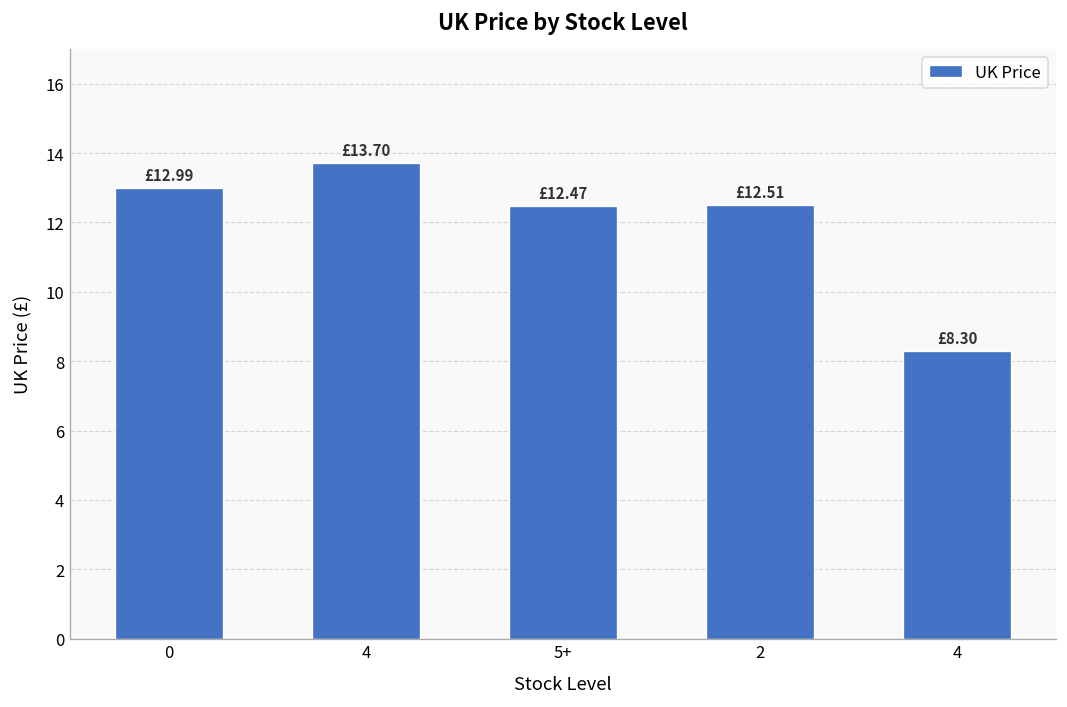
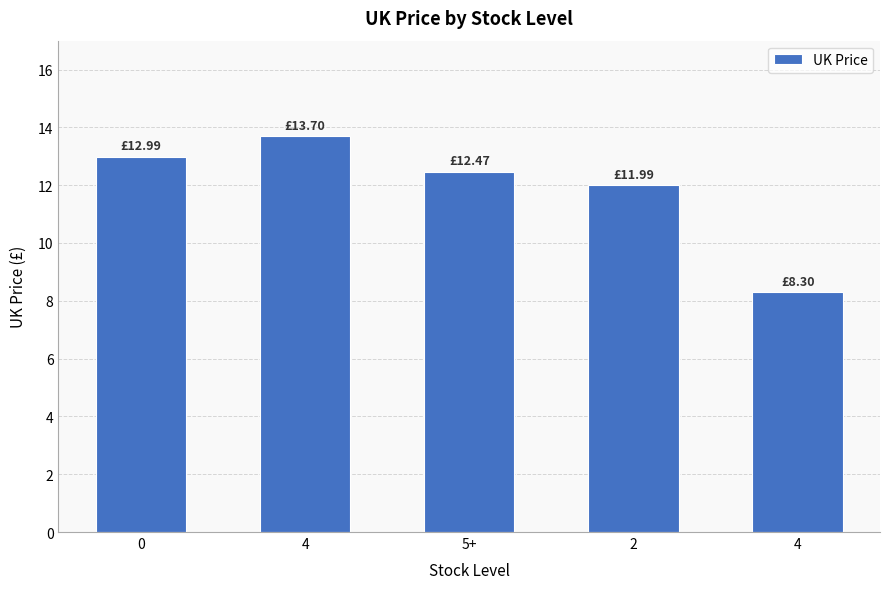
  {
    "0": "£12.99",
    "5+": "£12.47",
-   "2": "£12.51"
+   "2": "£11.99"
  }
